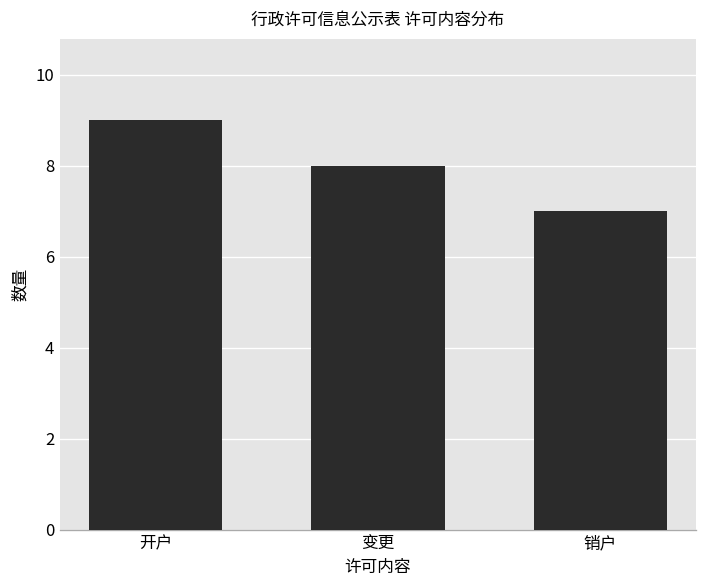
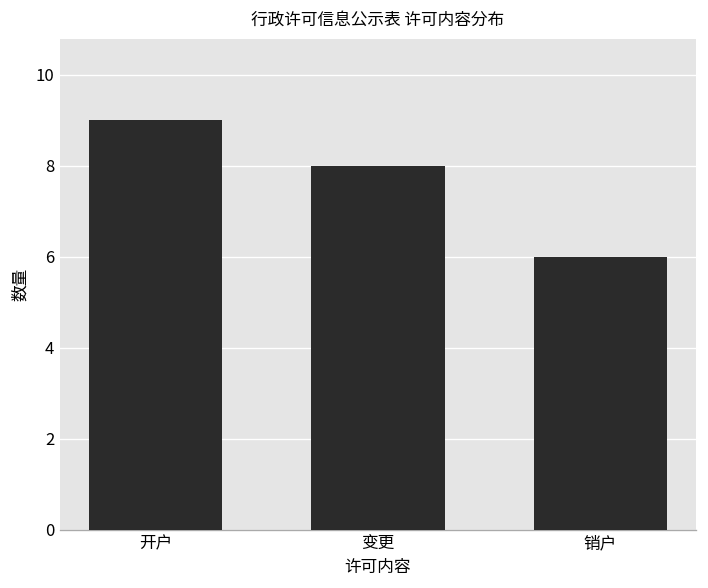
  {
    "开户": 9,
    "变更": 8,
-   "销户": 7
+   "销户": 6
  }
